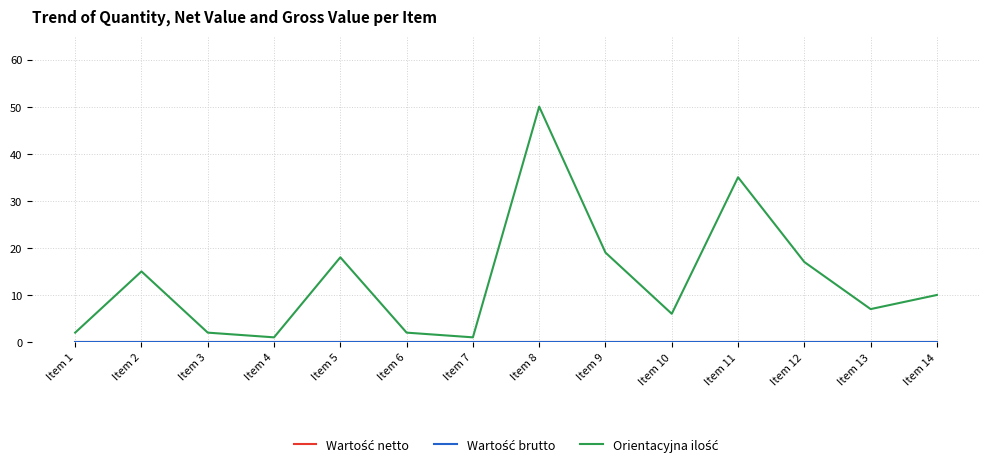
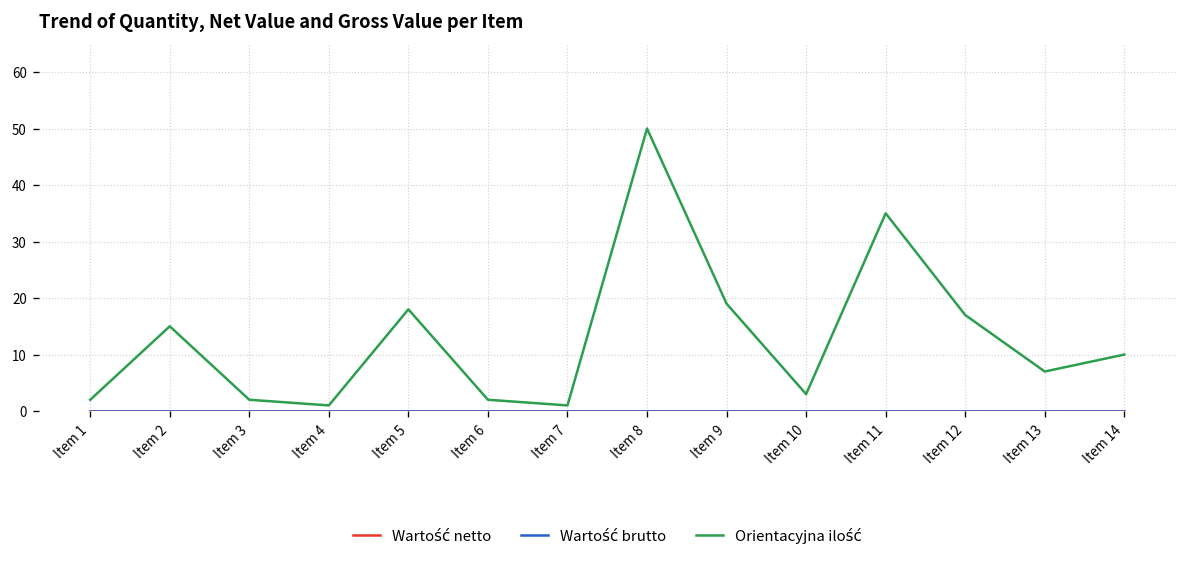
  {
    "Wartość brutto": {
      "Item 1": 0,
      "Item 2": 0,
      "Item 3": 0,
      "Item 4": 0,
      "Item 5": 0,
      "Item 6": 0,
      "Item 7": 0,
      "Item 8": 0,
      "Item 9": 0,
      "Item 10": 0,
      "Item 11": 0,
      "Item 12": 0,
      "Item 13": 0,
      "Item 14": 0
    },
    "Orientacyjna ilość": {
      "Item 1": 2,
      "Item 2": 15,
      "Item 3": 2,
      "Item 4": 1,
      "Item 5": 18,
      "Item 6": 2,
      "Item 7": 1,
      "Item 8": 50,
      "Item 9": 19,
-     "Item 10": 6,
+     "Item 10": 3,
      "Item 11": 35,
      "Item 12": 17,
      "Item 13": 7,
      "Item 14": 10
    }
  }
